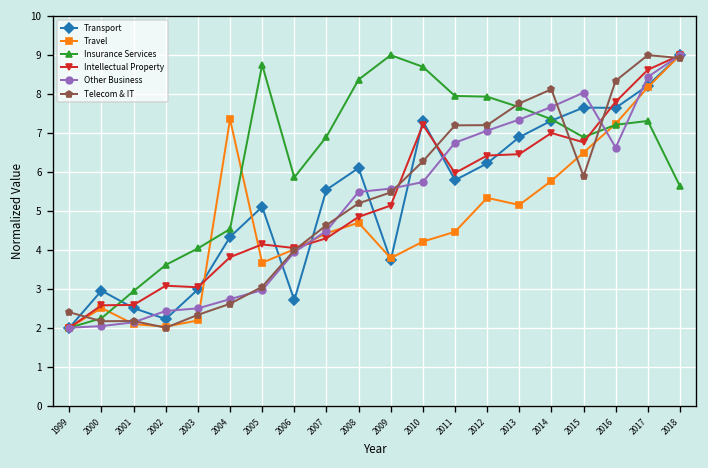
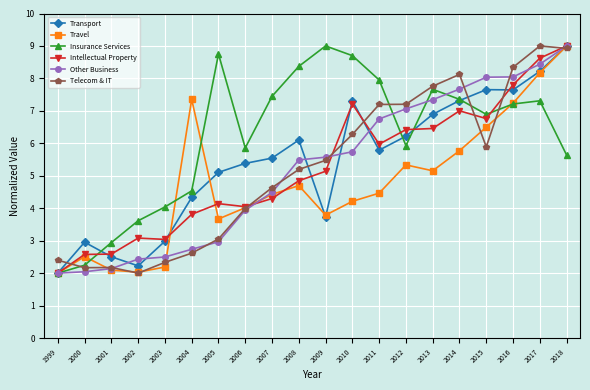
  {
    "Transport": {
      "2000": 3.0,
      "2001": 2.5,
      "2002": 2.2,
      "2004": 4.3,
      "2005": 5.1,
-     "2006": 2.7,
+     "2006": 5.4,
      "2007": 5.5,
      "2008": 6.1,
      "2010": 7.3,
      "2011": 5.8,
      "2012": 6.2,
      "2013": 6.9,
      "2015": 7.7,
      "2016": 7.6
    },
    "Travel": {
      "2003": 2.2,
      "2004": 7.4,
      "2005": 3.7,
      "2008": 4.7,
      "2010": 4.2,
      "2011": 4.5,
      "2012": 5.3,
      "2013": 5.2,
      "2014": 5.8,
      "2015": 6.5
    },
    "Insurance Services": {
      "2001": 2.9,
      "2002": 3.6,
      "2003": 4.0,
      "2004": 4.5,
      "2005": 8.8,
      "2006": 5.9,
-     "2007": 6.9,
+     "2007": 7.4,
      "2008": 8.4,
      "2009": 9.0,
      "2010": 8.7,
      "2011": 8.0,
-     "2012": 7.9,
+     "2012": 5.9,
      "2013": 7.7,
      "2015": 6.9,
      "2017": 7.3,
      "2018": 5.6
    },
    "Intellectual Property": {
      "2001": 2.6,
      "2002": 3.1,
      "2004": 3.8,
      "2005": 4.1,
      "2007": 4.3,
      "2008": 4.8,
      "2009": 5.1,
      "2010": 7.2,
      "2011": 6.0,
      "2012": 6.4,
      "2013": 6.5,
      "2014": 7.0,
      "2015": 6.8,
      "2016": 7.8,
      "2017": 8.6
    },
    "Other Business": {
      "2000": 2.0,
      "2002": 2.4,
      "2003": 2.5,
      "2004": 2.7,
      "2005": 3.0,
      "2008": 5.5,
      "2009": 5.6,
      "2010": 5.7,
      "2011": 6.8,
      "2012": 7.1,
      "2013": 7.3,
      "2014": 7.7,
      "2015": 8.0,
-     "2016": 6.6,
+     "2016": 8.0,
      "2017": 8.4
    },
    "Telecom & IT": {
      "1999": 2.4,
      "2003": 2.3,
      "2004": 2.6,
      "2005": 3.1,
      "2007": 4.6,
      "2008": 5.2,
      "2009": 5.5,
      "2010": 6.3,
      "2011": 7.2,
      "2012": 7.2,
      "2013": 7.8,
      "2014": 8.1,
      "2015": 5.9,
      "2016": 8.3,
      "2017": 9.0
    }
  }
